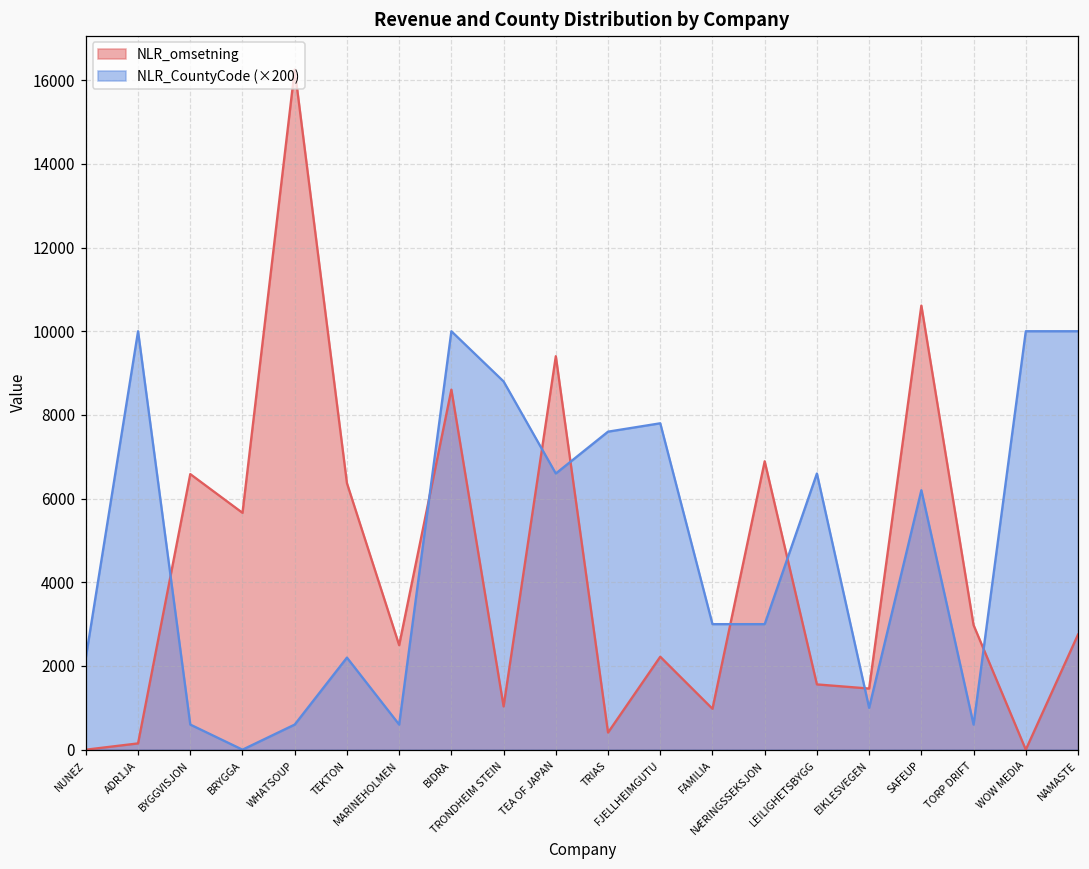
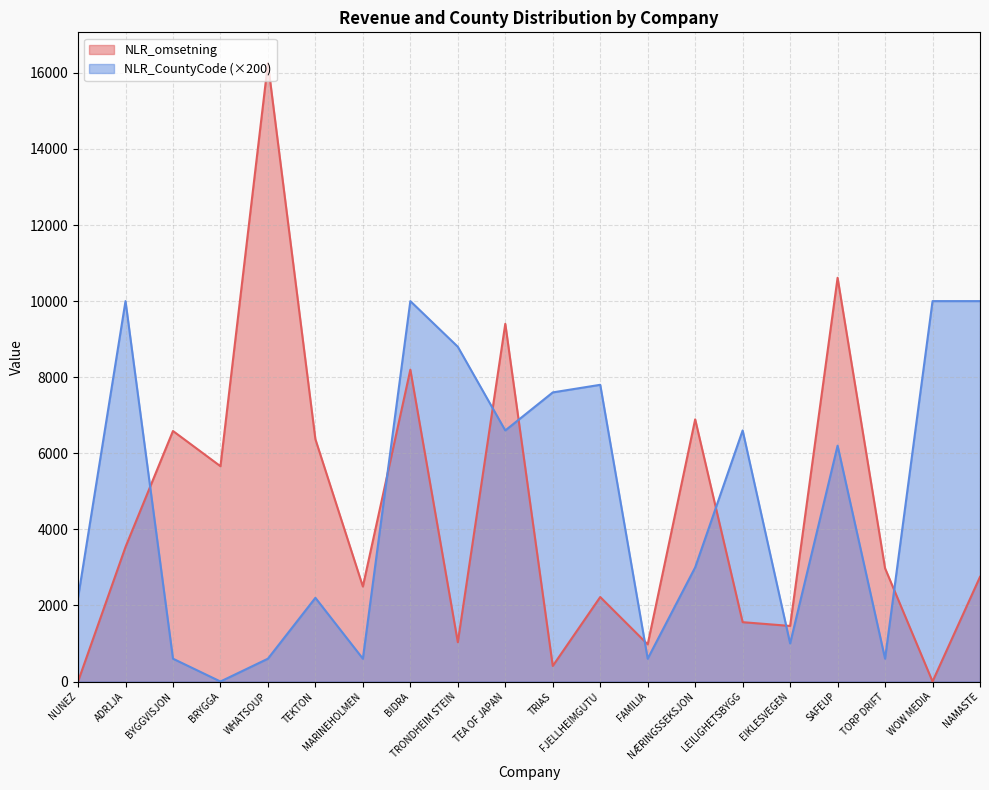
  {
    "NLR_omsetning": {
      "NUNEZ": 0,
-     "ADR1JA": 200,
+     "ADR1JA": 3500,
      "BYGGVISJON": 6600,
      "BRYGGA": 5700,
      "TEKTON": 6400,
      "MARINEHOLMEN": 2500,
-     "BIDRA": 8600,
+     "BIDRA": 8200,
      "TRONDHEIM STEIN": 1000,
      "TEA OF JAPAN": 9400,
      "TRIAS": 400,
      "FJELLHEIMGUTU": 2200,
      "FAMILIA": 1000,
      "NÆRINGSSEKSJON": 6900,
      "LEILIGHETSBYGG": 1600,
      "EIKLESVEGEN": 1500,
      "SAFEUP": 10600,
      "TORP DRIFT": 3000,
      "WOW MEDIA": 0,
      "NAMASTE": 2800
    },
    "NLR_CountyCode (×200)": {
      "NUNEZ": 2200,
      "ADR1JA": 10000,
      "BYGGVISJON": 600,
      "BRYGGA": 0,
      "WHATSOUP": 600,
      "TEKTON": 2200,
      "MARINEHOLMEN": 600,
      "BIDRA": 10000,
      "TRONDHEIM STEIN": 8800,
      "TEA OF JAPAN": 6600,
      "TRIAS": 7600,
      "FJELLHEIMGUTU": 7800,
-     "FAMILIA": 3000,
+     "FAMILIA": 600,
      "NÆRINGSSEKSJON": 3000,
      "LEILIGHETSBYGG": 6600,
      "EIKLESVEGEN": 1000,
      "SAFEUP": 6200,
      "TORP DRIFT": 600,
      "WOW MEDIA": 10000,
      "NAMASTE": 10000
    }
  }
